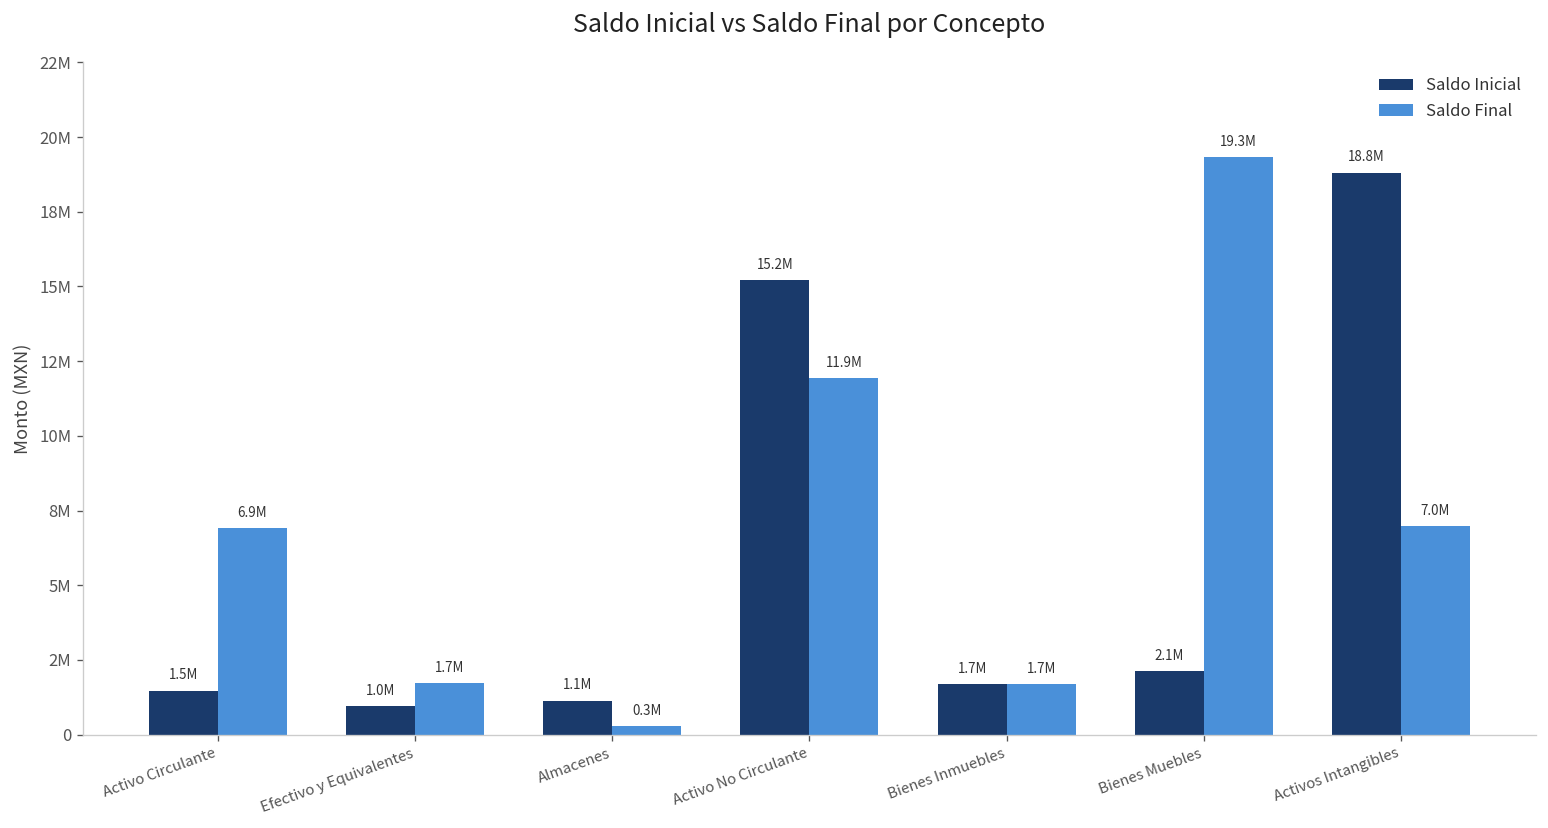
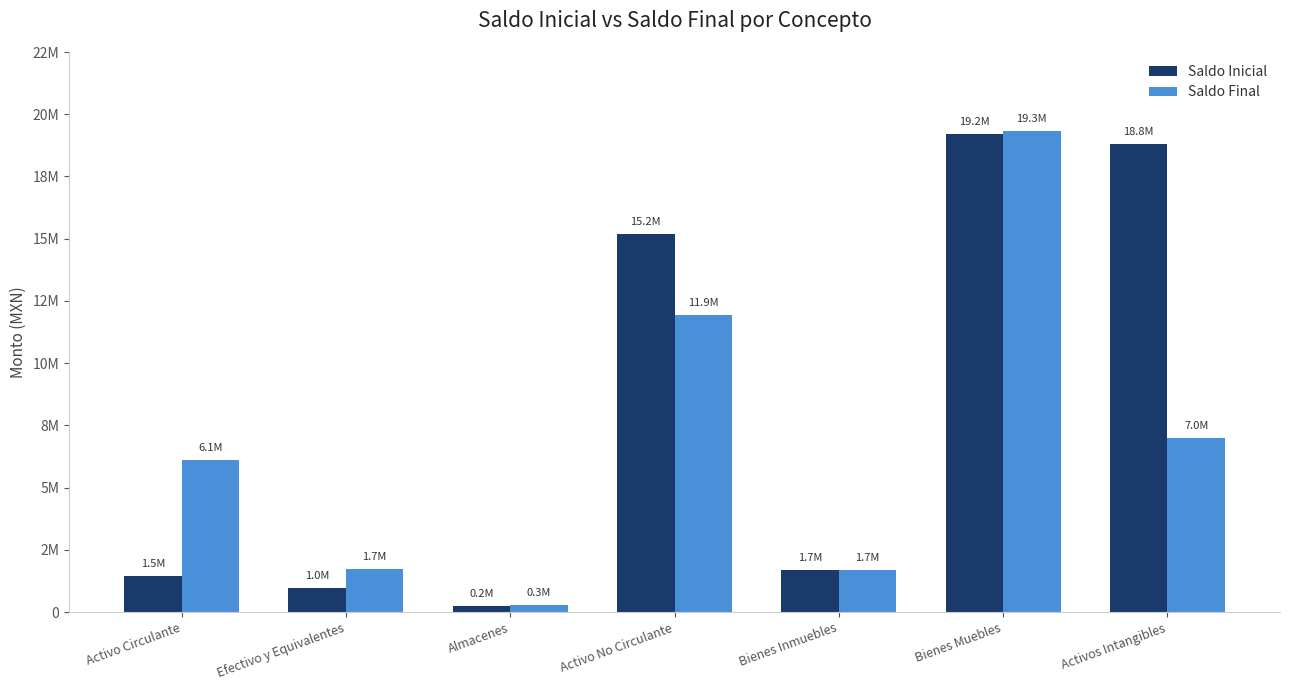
  {
    "Saldo Inicial": {
      "Activo Circulante": "1.5M",
      "Efectivo y Equivalentes": "1.0M",
-     "Almacenes": "1.1M",
+     "Almacenes": "0.2M",
      "Activo No Circulante": "15.2M",
      "Bienes Inmuebles": "1.7M",
-     "Bienes Muebles": "2.1M",
+     "Bienes Muebles": "19.2M",
      "Activos Intangibles": "18.8M"
    },
    "Saldo Final": {
-     "Activo Circulante": "6.9M",
+     "Activo Circulante": "6.1M",
      "Efectivo y Equivalentes": "1.7M",
      "Almacenes": "0.3M",
      "Activo No Circulante": "11.9M",
      "Bienes Inmuebles": "1.7M",
      "Bienes Muebles": "19.3M",
      "Activos Intangibles": "7.0M"
    }
  }
